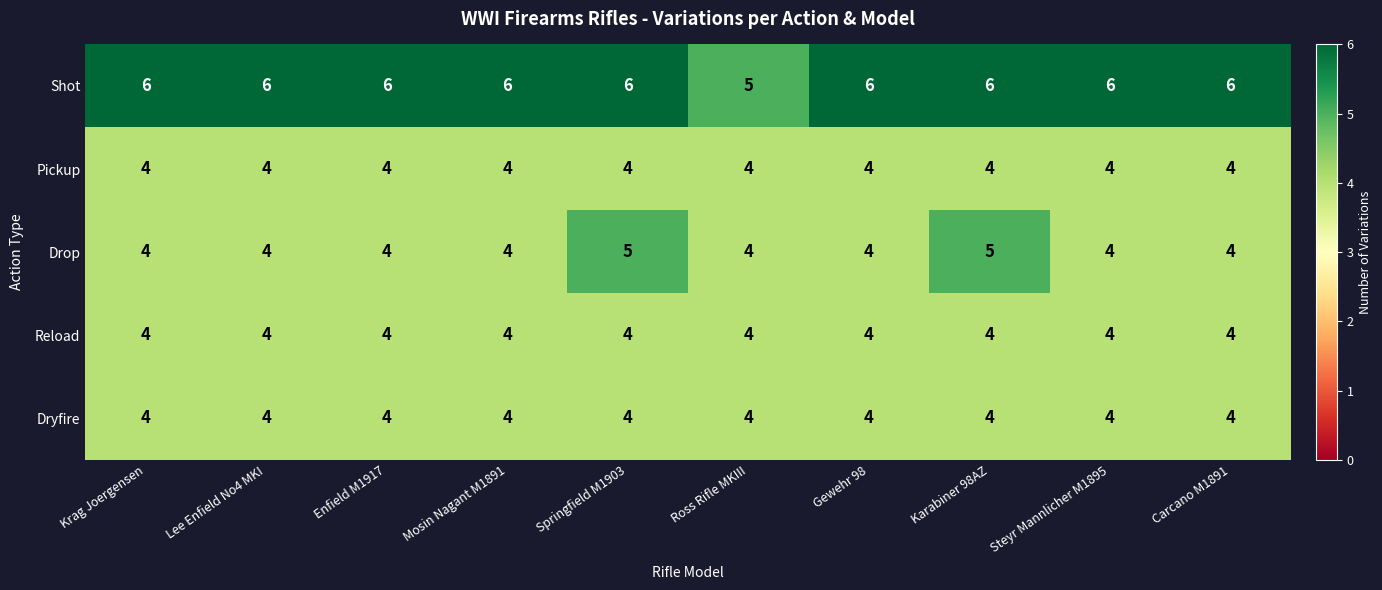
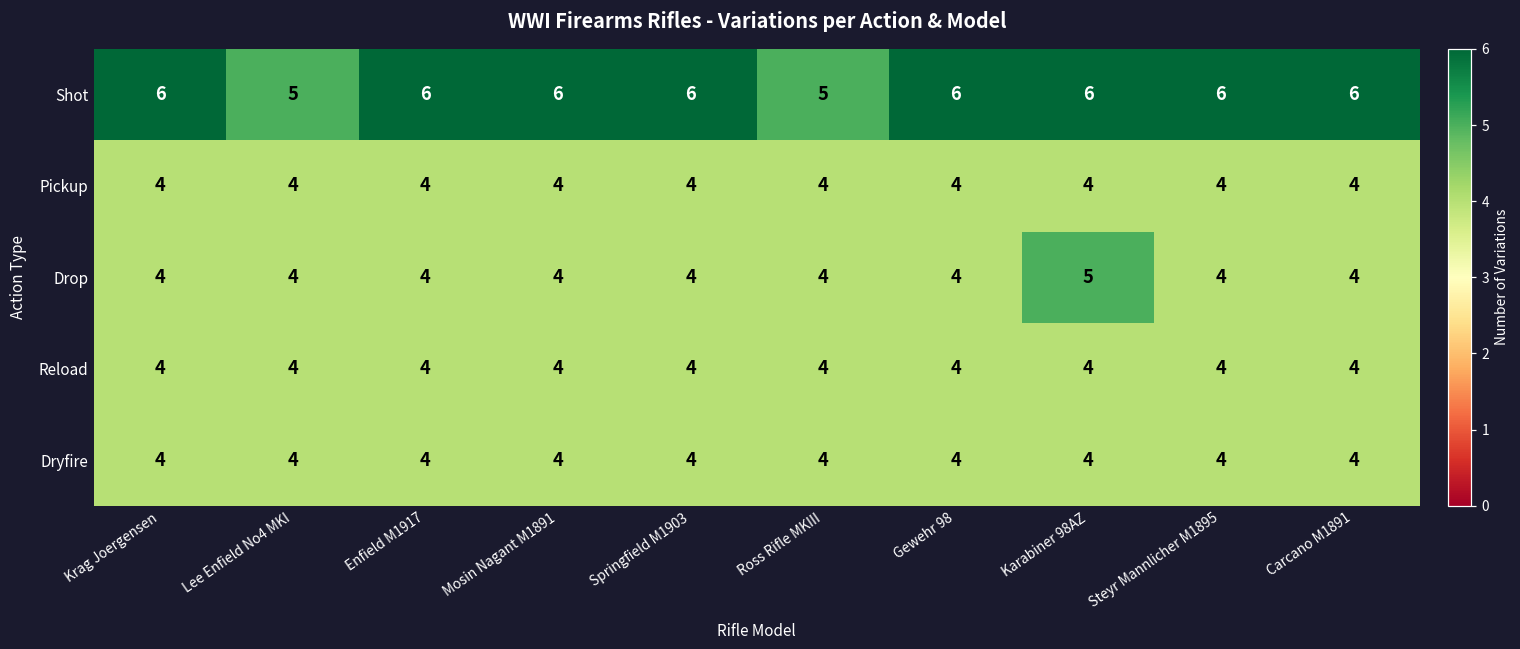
  {
    "Shot": {
      "Krag Joergensen": 6,
-     "Lee Enfield No4 MKI": 6,
+     "Lee Enfield No4 MKI": 5,
      "Enfield M1917": 6,
      "Mosin Nagant M1891": 6,
      "Springfield M1903": 6,
      "Ross Rifle MKIII": 5,
      "Gewehr 98": 6,
      "Karabiner 98AZ": 6,
      "Steyr Mannlicher M1895": 6,
      "Carcano M1891": 6
    },
    "Pickup": {
      "Krag Joergensen": 4,
      "Lee Enfield No4 MKI": 4,
      "Enfield M1917": 4,
      "Mosin Nagant M1891": 4,
      "Springfield M1903": 4,
      "Ross Rifle MKIII": 4,
      "Gewehr 98": 4,
      "Karabiner 98AZ": 4,
      "Steyr Mannlicher M1895": 4,
      "Carcano M1891": 4
    },
    "Drop": {
      "Krag Joergensen": 4,
      "Lee Enfield No4 MKI": 4,
      "Enfield M1917": 4,
      "Mosin Nagant M1891": 4,
-     "Springfield M1903": 5,
+     "Springfield M1903": 4,
      "Ross Rifle MKIII": 4,
      "Gewehr 98": 4,
      "Karabiner 98AZ": 5,
      "Steyr Mannlicher M1895": 4,
      "Carcano M1891": 4
    },
    "Reload": {
      "Krag Joergensen": 4,
      "Lee Enfield No4 MKI": 4,
      "Enfield M1917": 4,
      "Mosin Nagant M1891": 4,
      "Springfield M1903": 4,
      "Ross Rifle MKIII": 4,
      "Gewehr 98": 4,
      "Karabiner 98AZ": 4,
      "Steyr Mannlicher M1895": 4,
      "Carcano M1891": 4
    },
    "Dryfire": {
      "Krag Joergensen": 4,
      "Lee Enfield No4 MKI": 4,
      "Enfield M1917": 4,
      "Mosin Nagant M1891": 4,
      "Springfield M1903": 4,
      "Ross Rifle MKIII": 4,
      "Gewehr 98": 4,
      "Karabiner 98AZ": 4,
      "Steyr Mannlicher M1895": 4,
      "Carcano M1891": 4
    }
  }
